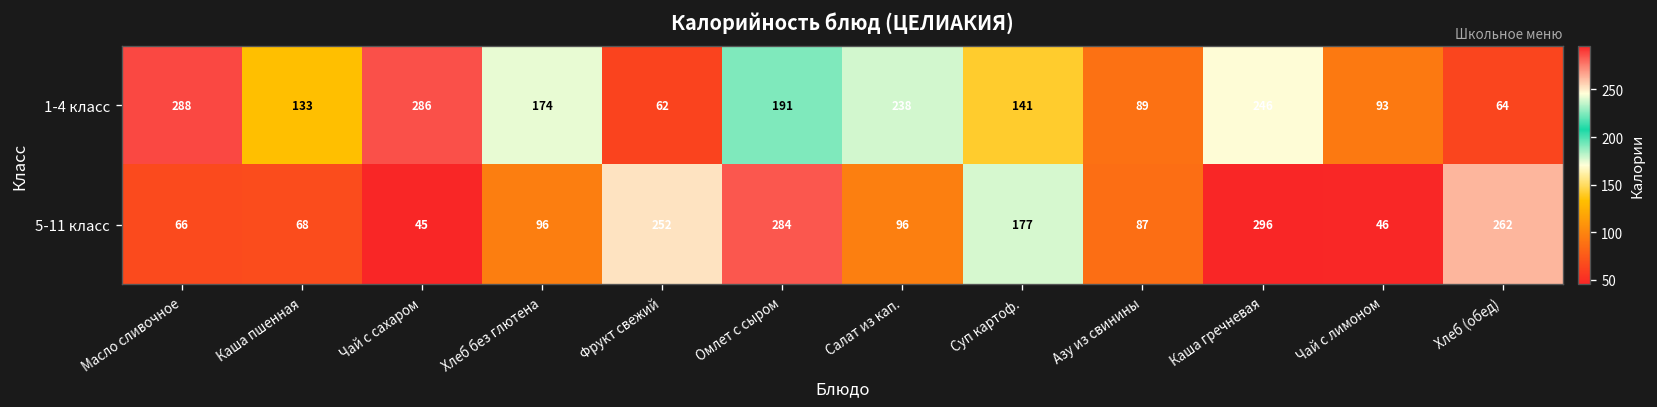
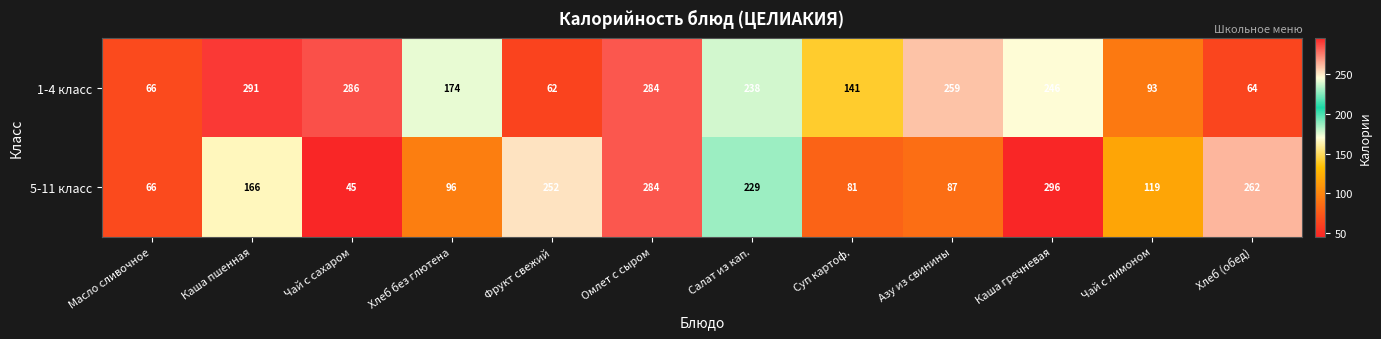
  {
    "1-4 класс": {
-     "Масло сливочное": 288,
-     "Каша пшенная": 133,
+     "Масло сливочное": 66,
+     "Каша пшенная": 291,
      "Чай с сахаром": 286,
      "Хлеб без глютена": 174,
      "Фрукт свежий": 62,
-     "Омлет с сыром": 191,
+     "Омлет с сыром": 284,
      "Салат из кап.": 238,
      "Суп картоф.": 141,
-     "Азу из свинины": 89,
+     "Азу из свинины": 259,
      "Чай с лимоном": 93,
      "Хлеб (обед)": 64
    },
    "5-11 класс": {
      "Масло сливочное": 66,
-     "Каша пшенная": 68,
+     "Каша пшенная": 166,
      "Чай с сахаром": 45,
      "Хлеб без глютена": 96,
      "Фрукт свежий": 252,
      "Омлет с сыром": 284,
-     "Салат из кап.": 96,
-     "Суп картоф.": 177,
+     "Салат из кап.": 229,
+     "Суп картоф.": 81,
      "Азу из свинины": 87,
      "Каша гречневая": 296,
-     "Чай с лимоном": 46,
+     "Чай с лимоном": 119,
      "Хлеб (обед)": 262
    }
  }
